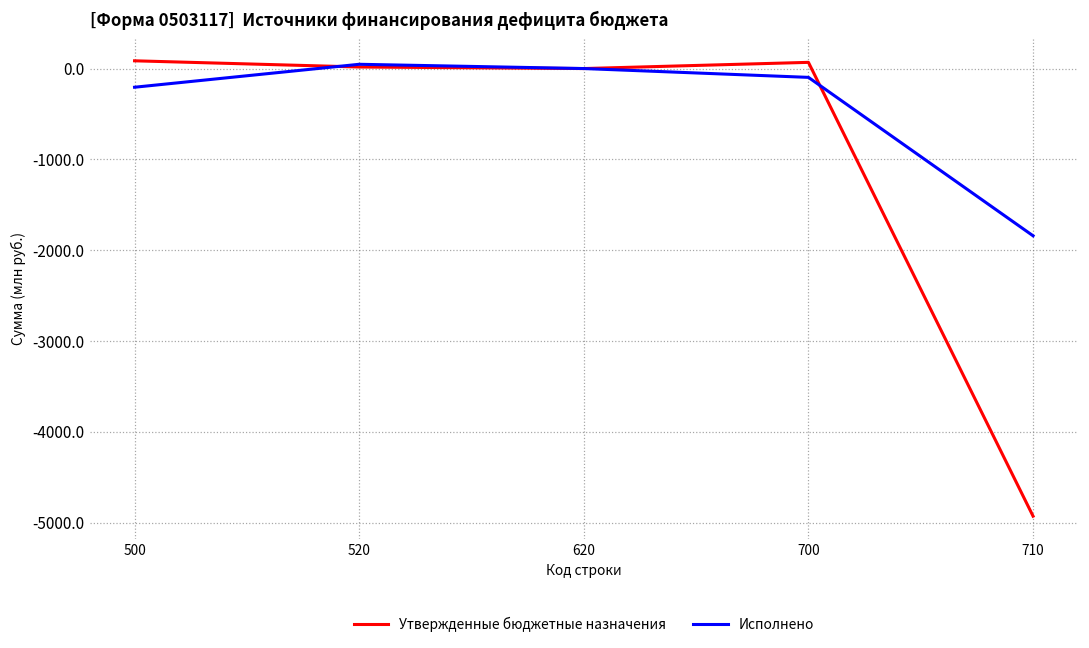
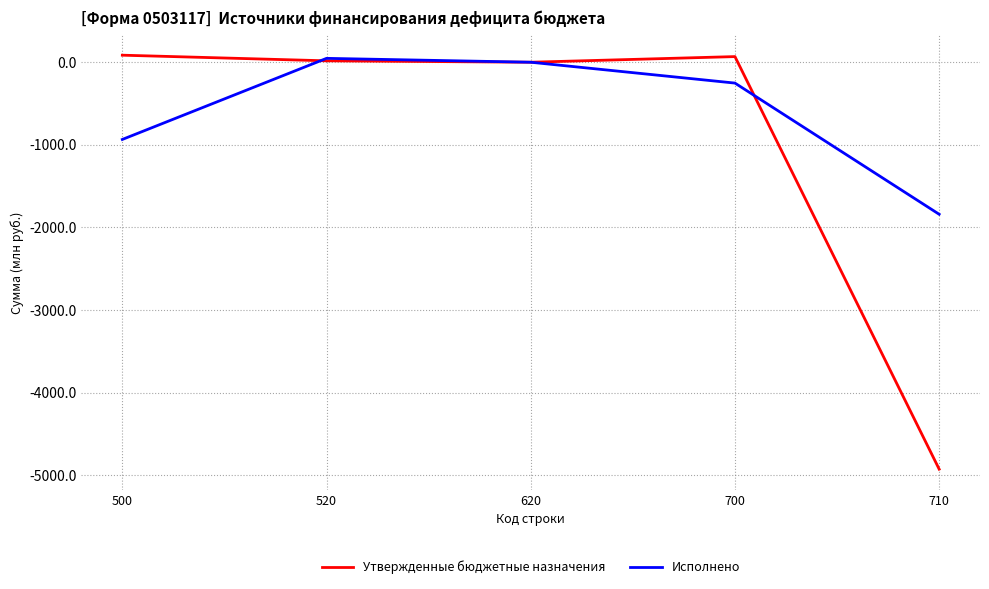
  {
    "Утвержденные бюджетные назначения": {
      "500": 100,
      "700": 100,
      "710": -4900
    },
    "Исполнено": {
-     "500": -200,
-     "700": -100,
+     "500": -900,
+     "700": -300,
      "710": -1800
    }
  }
